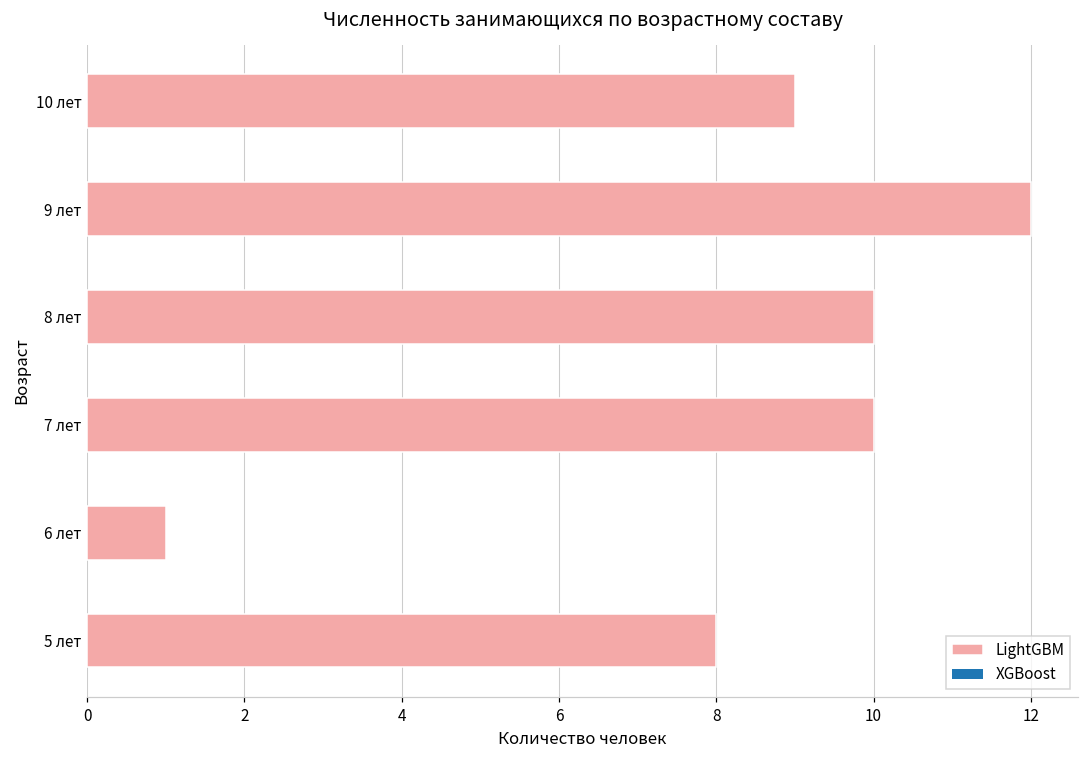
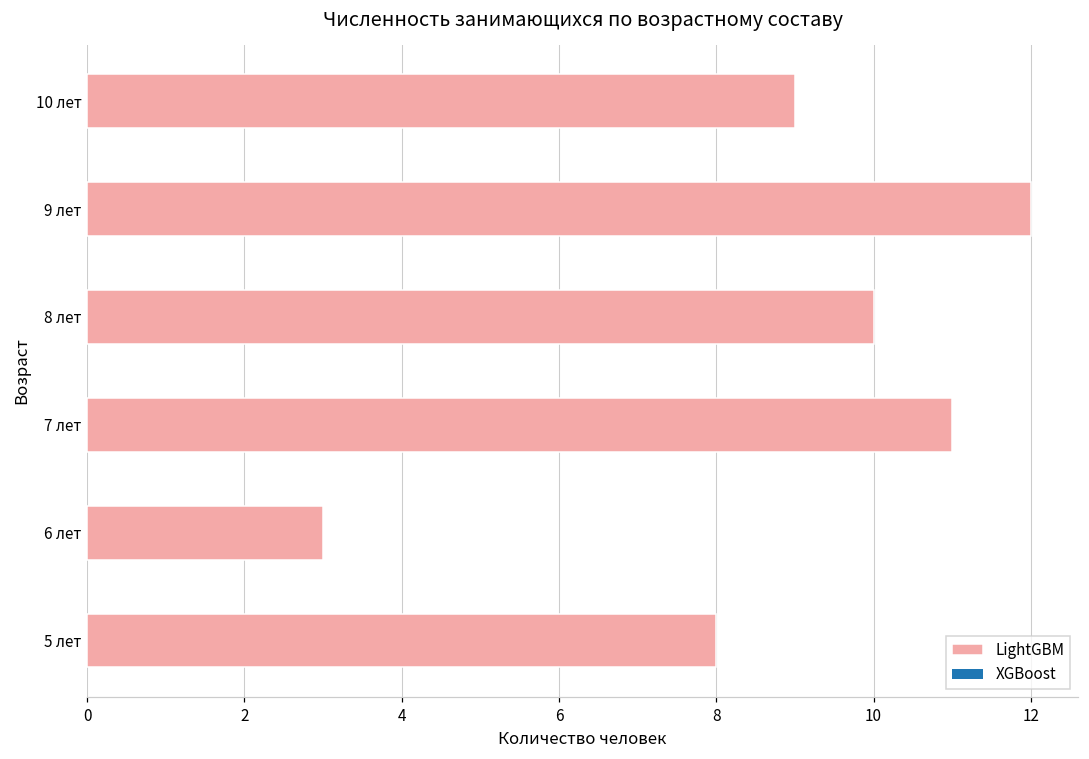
  {
    "10 лет": 9,
    "9 лет": 12,
    "8 лет": 10,
-   "7 лет": 10,
-   "6 лет": 1,
+   "7 лет": 11,
+   "6 лет": 3,
    "5 лет": 8
  }
